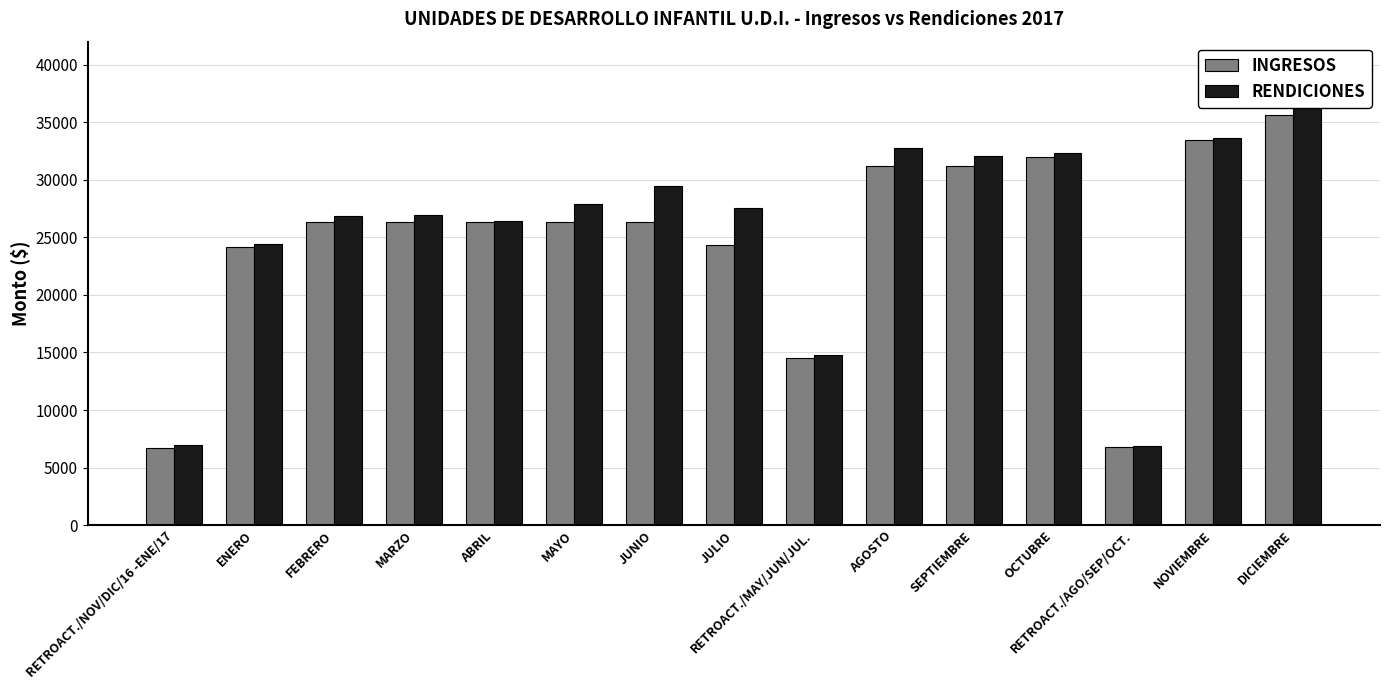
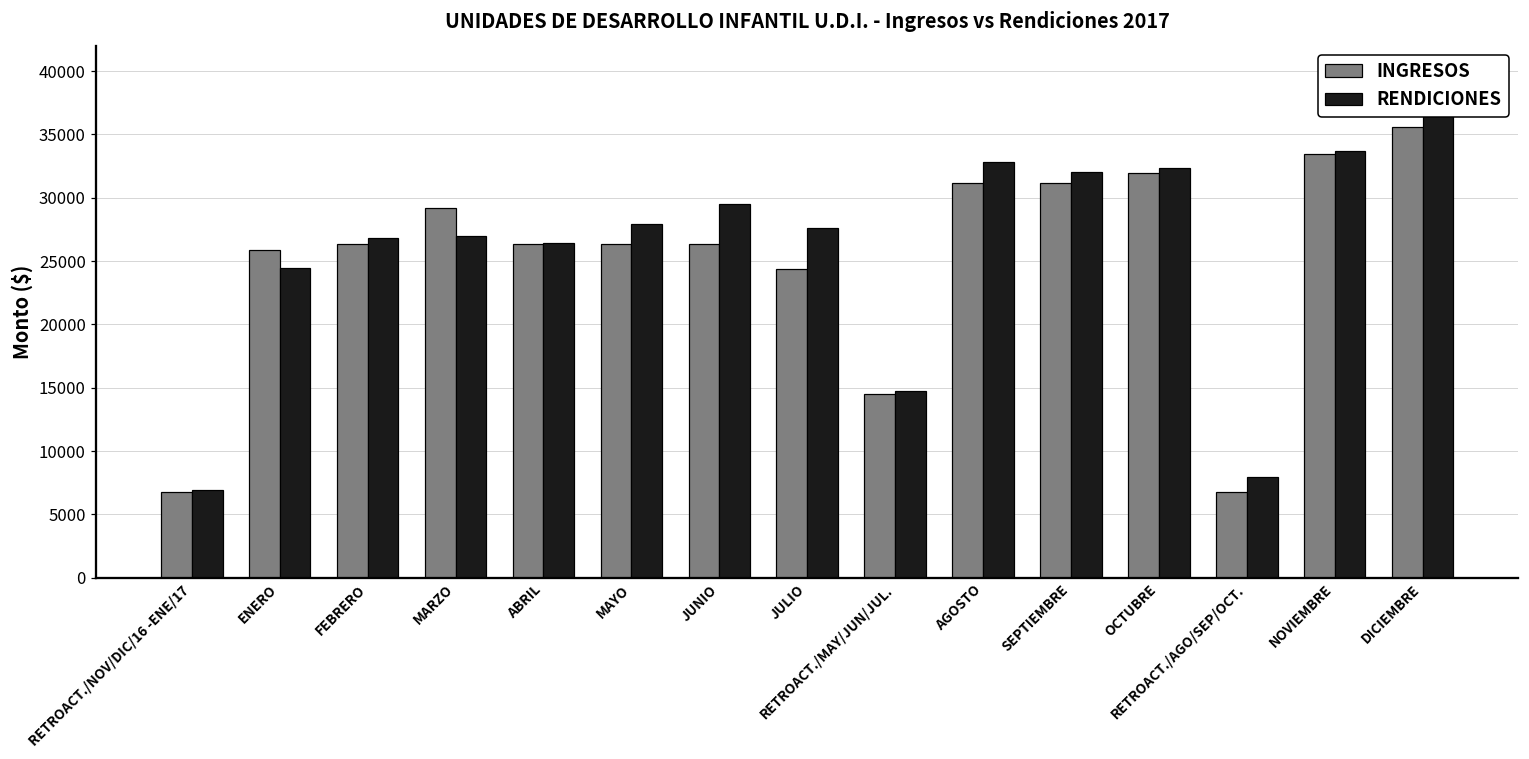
  {
    "INGRESOS": {
      "RETROACT./NOV/DIC/16 -ENE/17": 6700,
-     "ENERO": 24100,
+     "ENERO": 25900,
      "FEBRERO": 26400,
-     "MARZO": 26300,
+     "MARZO": 29200,
      "ABRIL": 26400,
      "MAYO": 26400,
      "JUNIO": 26400,
      "JULIO": 24300,
      "RETROACT./MAY/JUN/JUL.": 14500,
      "AGOSTO": 31200,
      "SEPTIEMBRE": 31200,
      "OCTUBRE": 31900,
      "RETROACT./AGO/SEP/OCT.": 6700,
      "NOVIEMBRE": 33500,
      "DICIEMBRE": 35600
    },
    "RENDICIONES": {
      "RETROACT./NOV/DIC/16 -ENE/17": 6900,
      "ENERO": 24500,
      "FEBRERO": 26900,
      "MARZO": 27000,
      "ABRIL": 26400,
      "MAYO": 27900,
      "JUNIO": 29500,
      "JULIO": 27600,
      "RETROACT./MAY/JUN/JUL.": 14700,
      "AGOSTO": 32800,
      "SEPTIEMBRE": 32100,
      "OCTUBRE": 32400,
-     "RETROACT./AGO/SEP/OCT.": 6900,
+     "RETROACT./AGO/SEP/OCT.": 8000,
      "NOVIEMBRE": 33700
    }
  }
